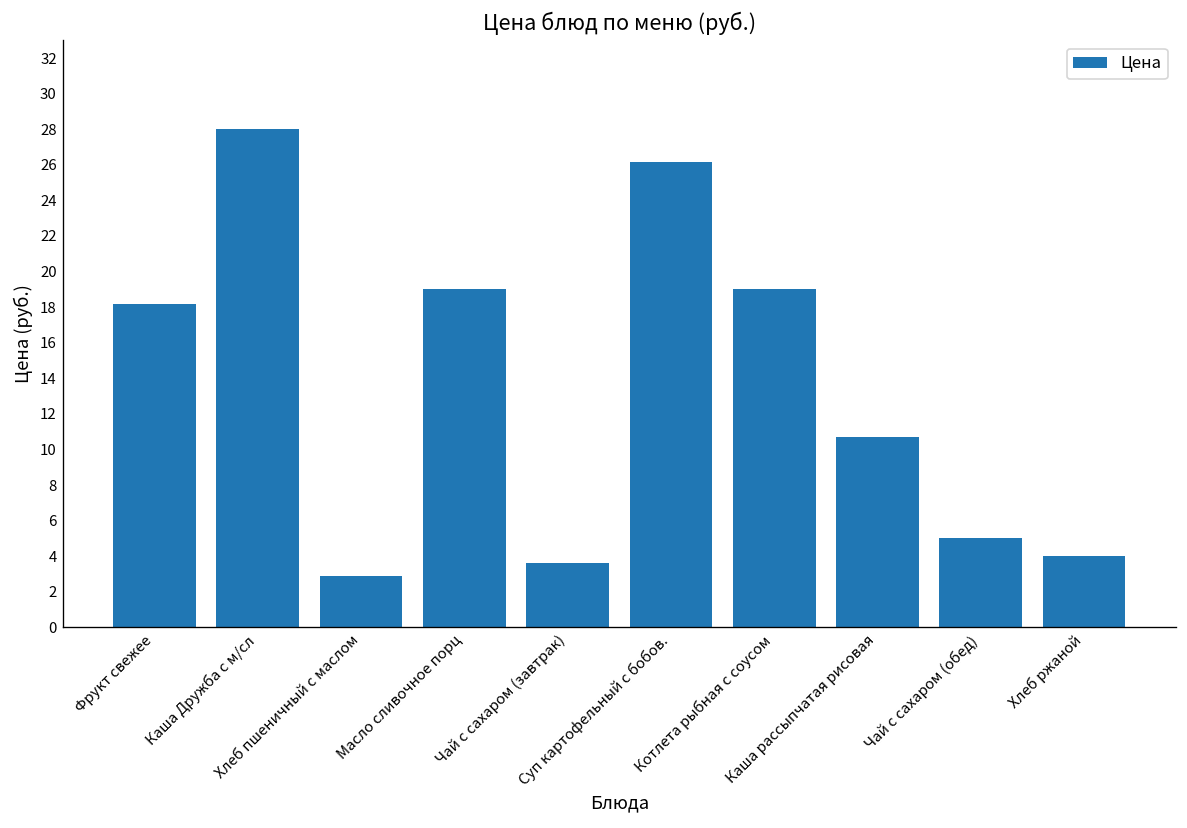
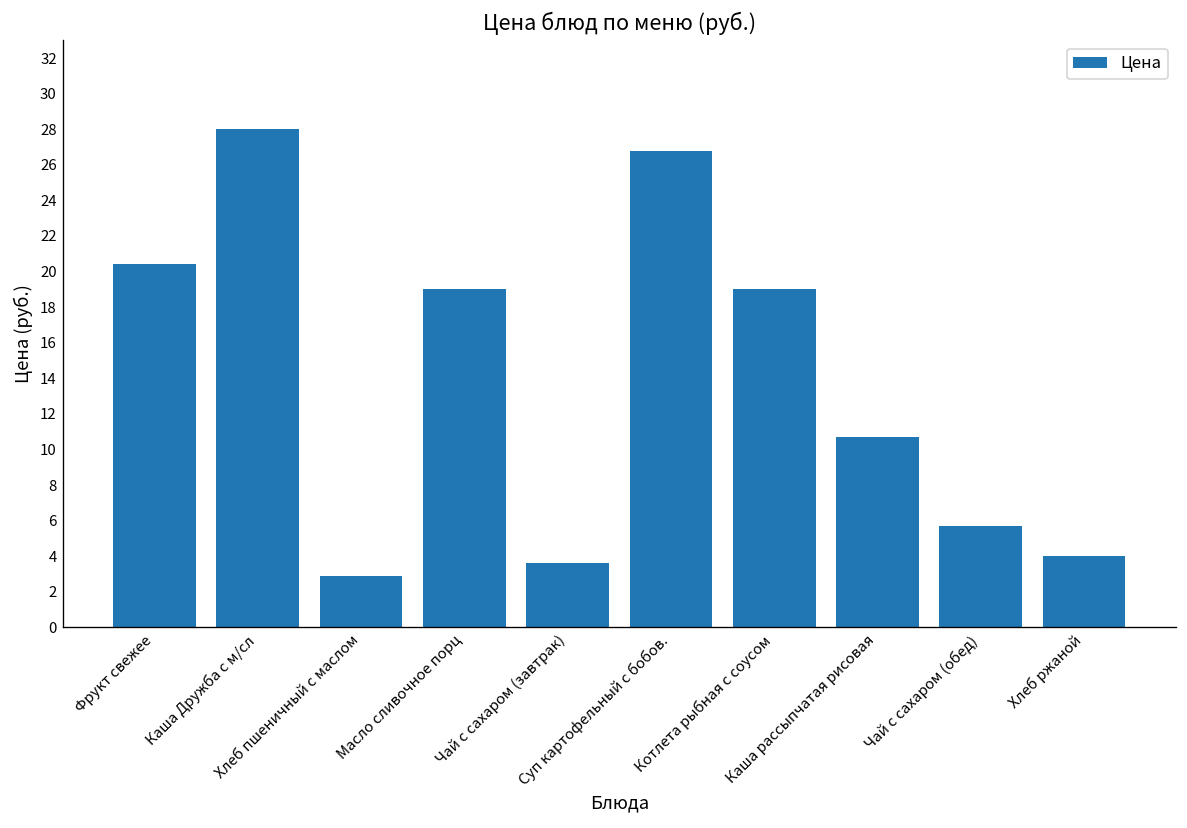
  {
-   "Фрукт свежее": 18.2,
+   "Фрукт свежее": 20.4,
    "Каша Дружба с м/сл": 28.0,
    "Хлеб пшеничный с маслом": 2.9,
    "Масло сливочное порц": 19.0,
    "Чай с сахаром (завтрак)": 3.6,
-   "Суп картофельный с бобов.": 26.2,
+   "Суп картофельный с бобов.": 26.8,
    "Котлета рыбная с соусом": 19.0,
    "Каша рассыпчатая рисовая": 10.7,
-   "Чай с сахаром (обед)": 5.0,
+   "Чай с сахаром (обед)": 5.7,
    "Хлеб ржаной": 4.0
  }
